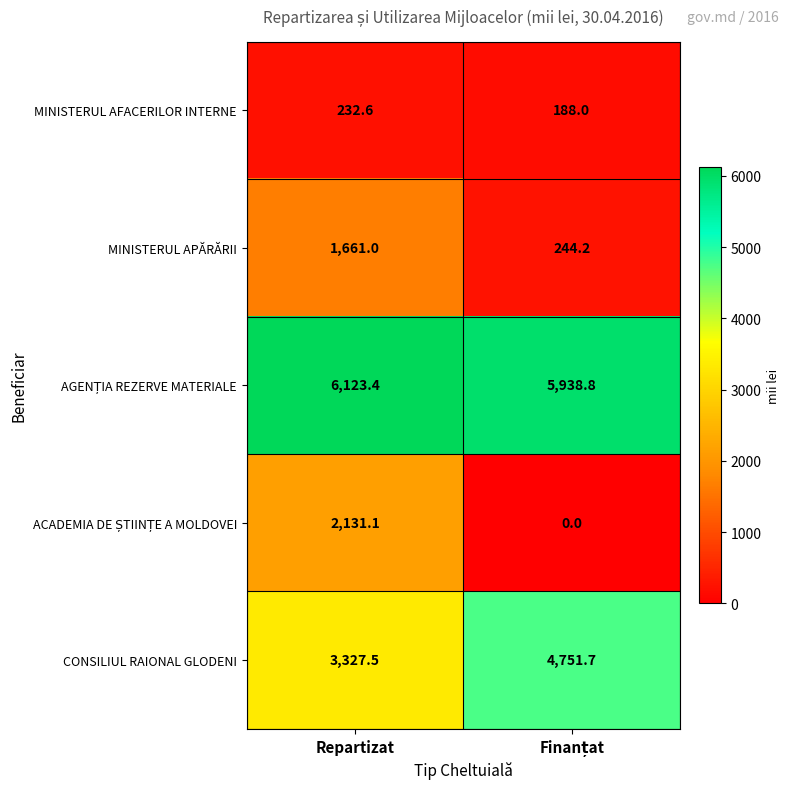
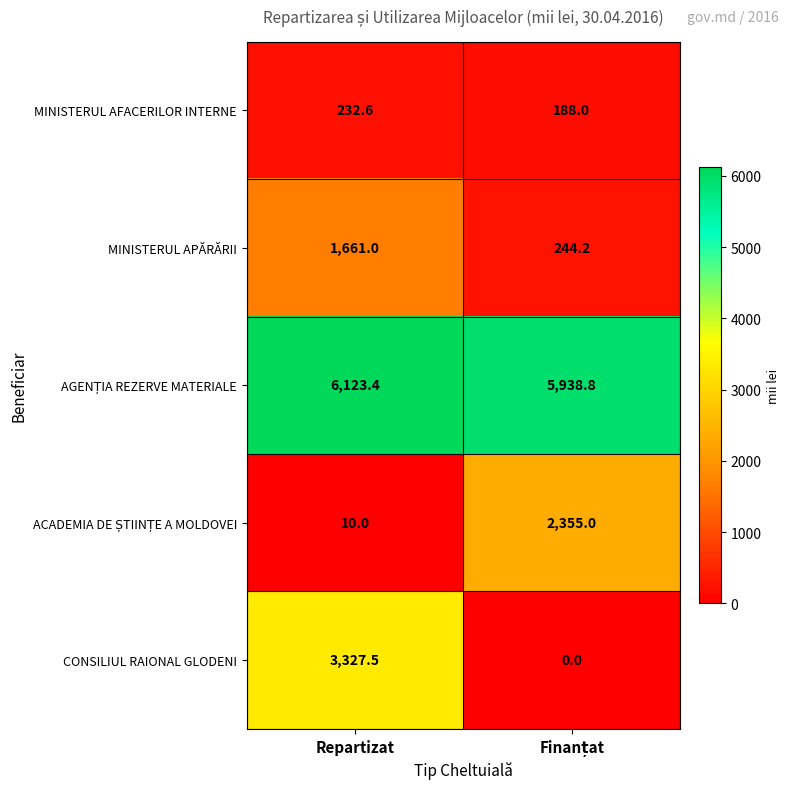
  {
    "MINISTERUL AFACERILOR INTERNE": {
      "Repartizat": "232.6",
      "Finanțat": "188.0"
    },
    "MINISTERUL APĂRĂRII": {
      "Repartizat": "1,661.0",
      "Finanțat": "244.2"
    },
    "AGENȚIA REZERVE MATERIALE": {
      "Repartizat": "6,123.4",
      "Finanțat": "5,938.8"
    },
    "ACADEMIA DE ȘTIINȚE A MOLDOVEI": {
-     "Repartizat": "2,131.1",
-     "Finanțat": "0.0"
+     "Repartizat": "10.0",
+     "Finanțat": "2,355.0"
    },
    "CONSILIUL RAIONAL GLODENI": {
      "Repartizat": "3,327.5",
-     "Finanțat": "4,751.7"
+     "Finanțat": "0.0"
    }
  }
